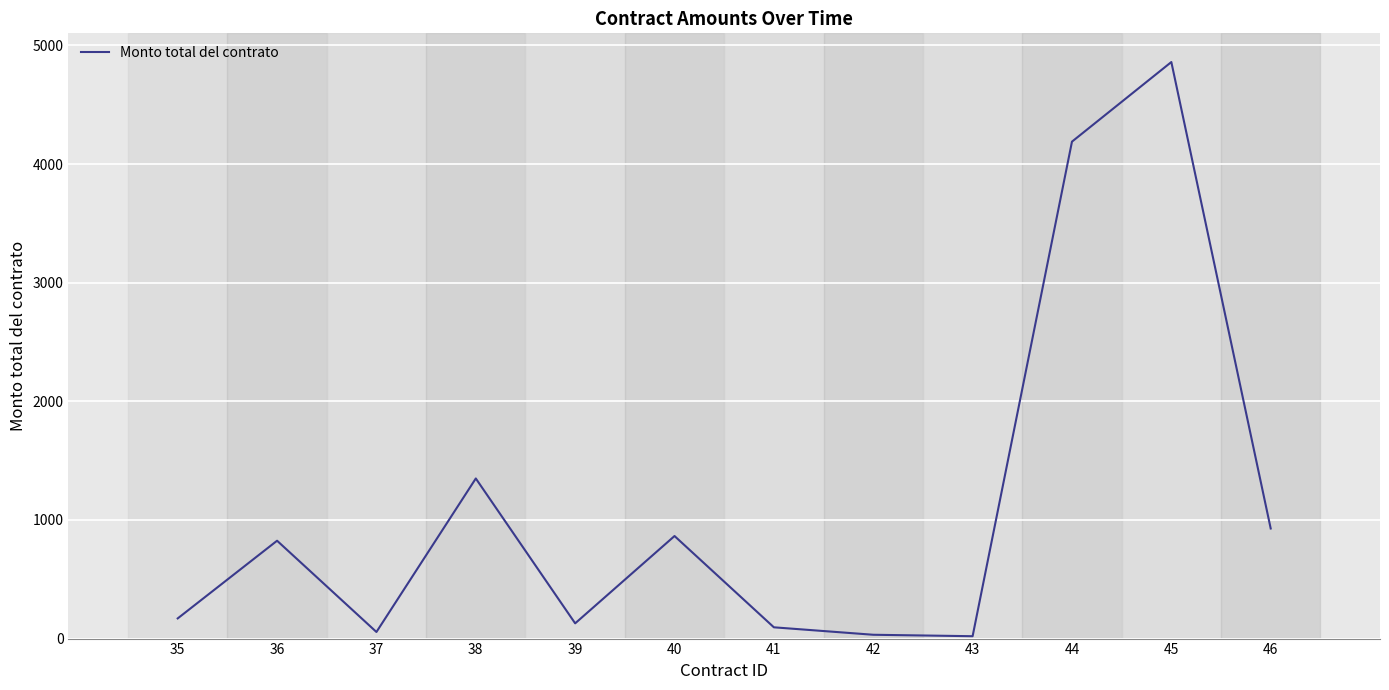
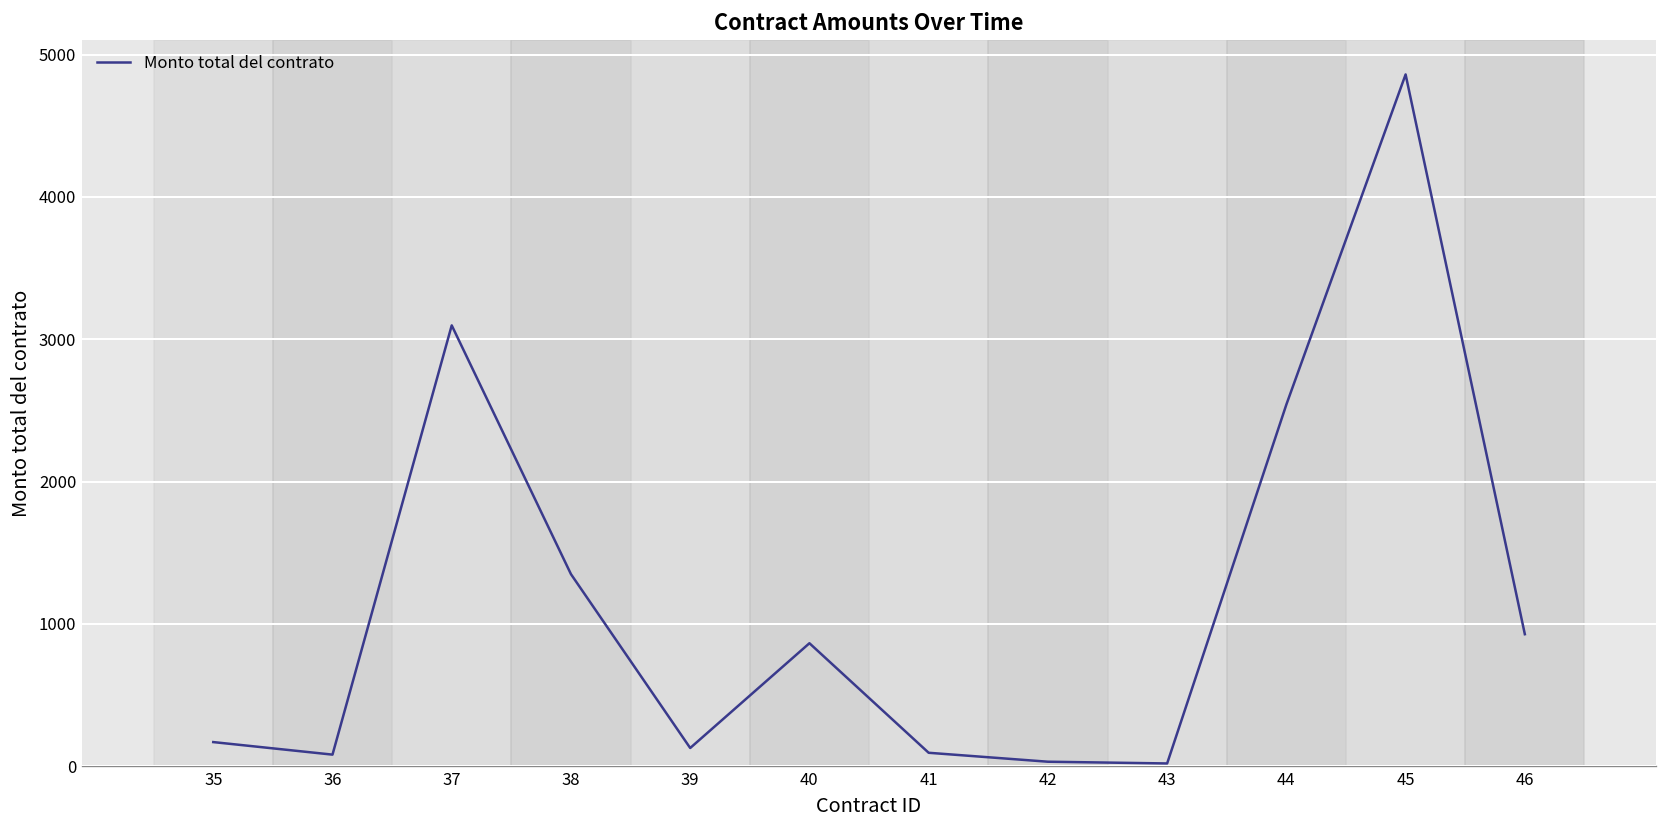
  {
    "35": 170,
-   "36": 830,
-   "37": 60,
+   "36": 80,
+   "37": 3100,
    "38": 1350,
    "39": 130,
    "40": 860,
    "41": 100,
    "42": 30,
    "43": 20,
-   "44": 4190,
+   "44": 2540,
    "45": 4860,
    "46": 930
  }
